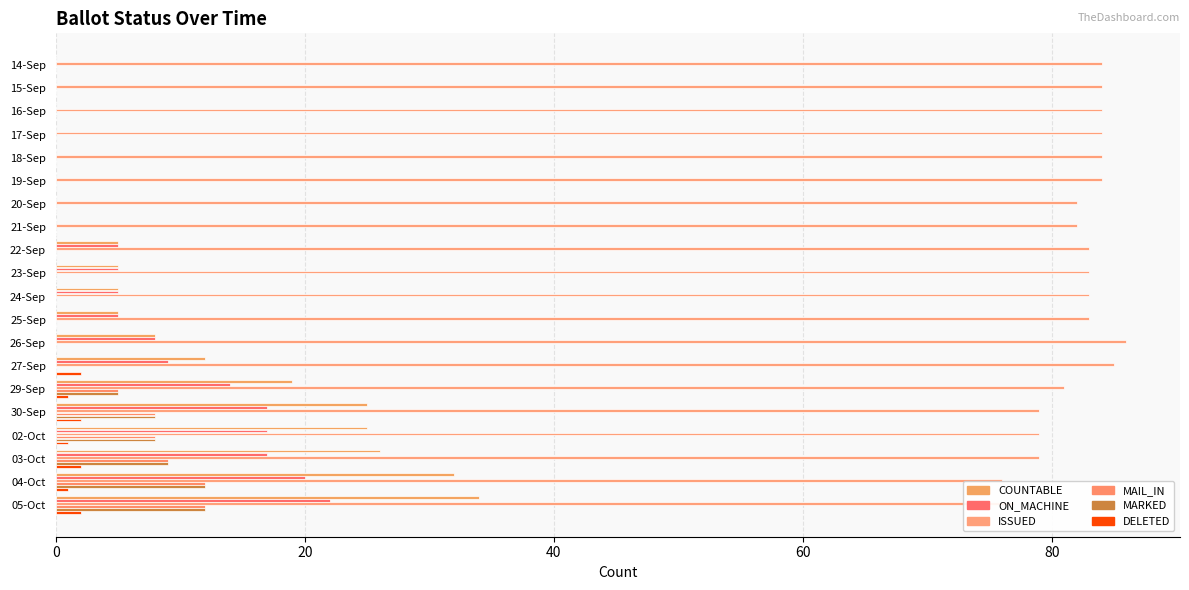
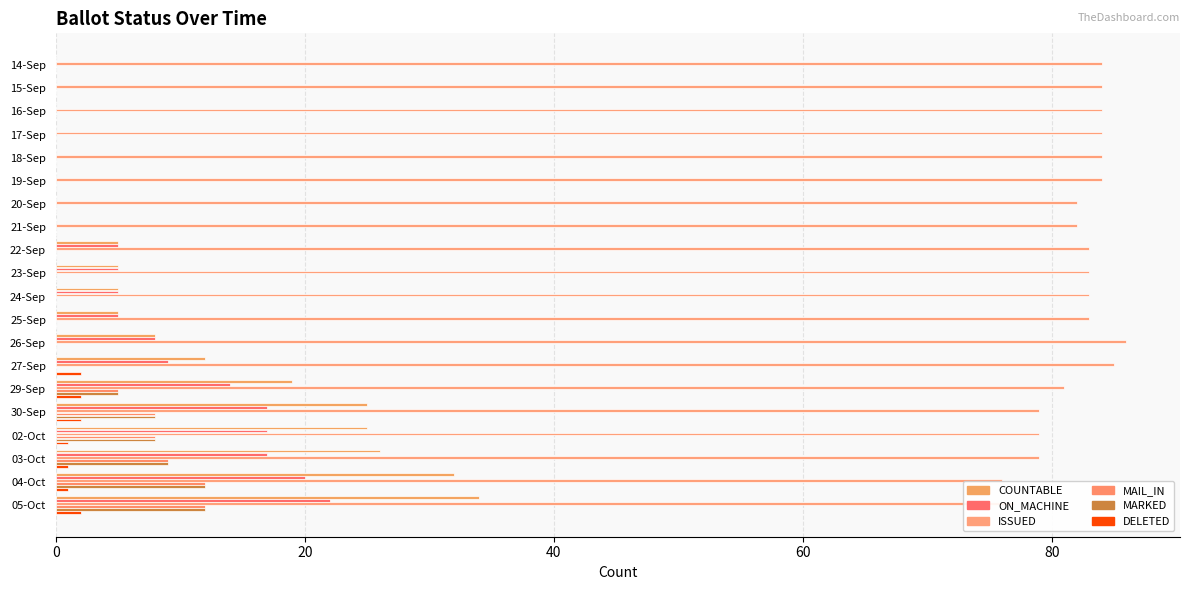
  {
    "DELETED": {
      "14-Sep": 0,
      "15-Sep": 0,
      "16-Sep": 0,
      "17-Sep": 0,
      "18-Sep": 0,
      "19-Sep": 0,
      "20-Sep": 0,
      "21-Sep": 0,
      "22-Sep": 0,
      "23-Sep": 0,
      "24-Sep": 0,
      "25-Sep": 0,
      "26-Sep": 0,
      "27-Sep": 2,
-     "29-Sep": 1,
+     "29-Sep": 2,
      "30-Sep": 2,
      "02-Oct": 1,
-     "03-Oct": 2,
+     "03-Oct": 1,
      "04-Oct": 1,
      "05-Oct": 2
    }
  }
